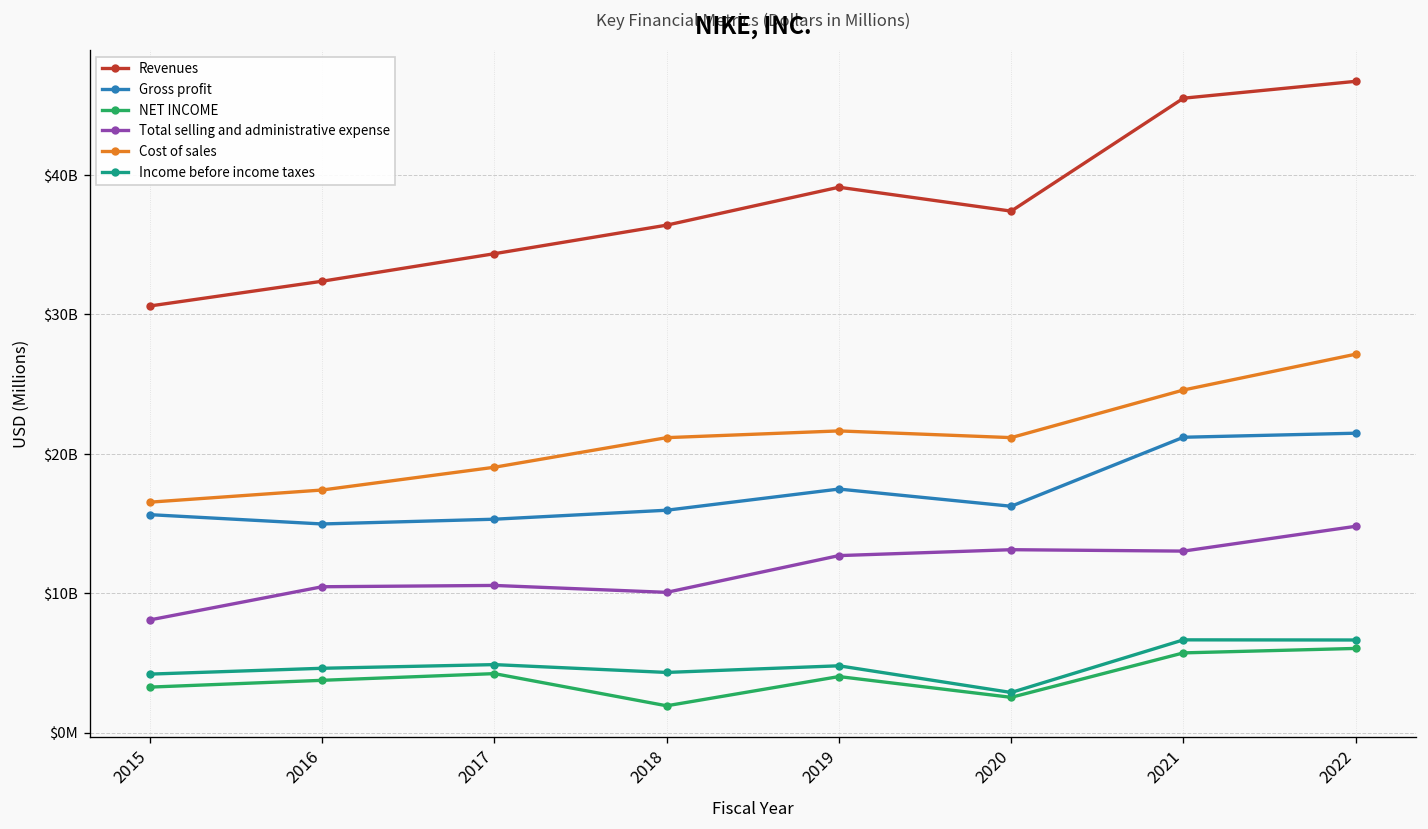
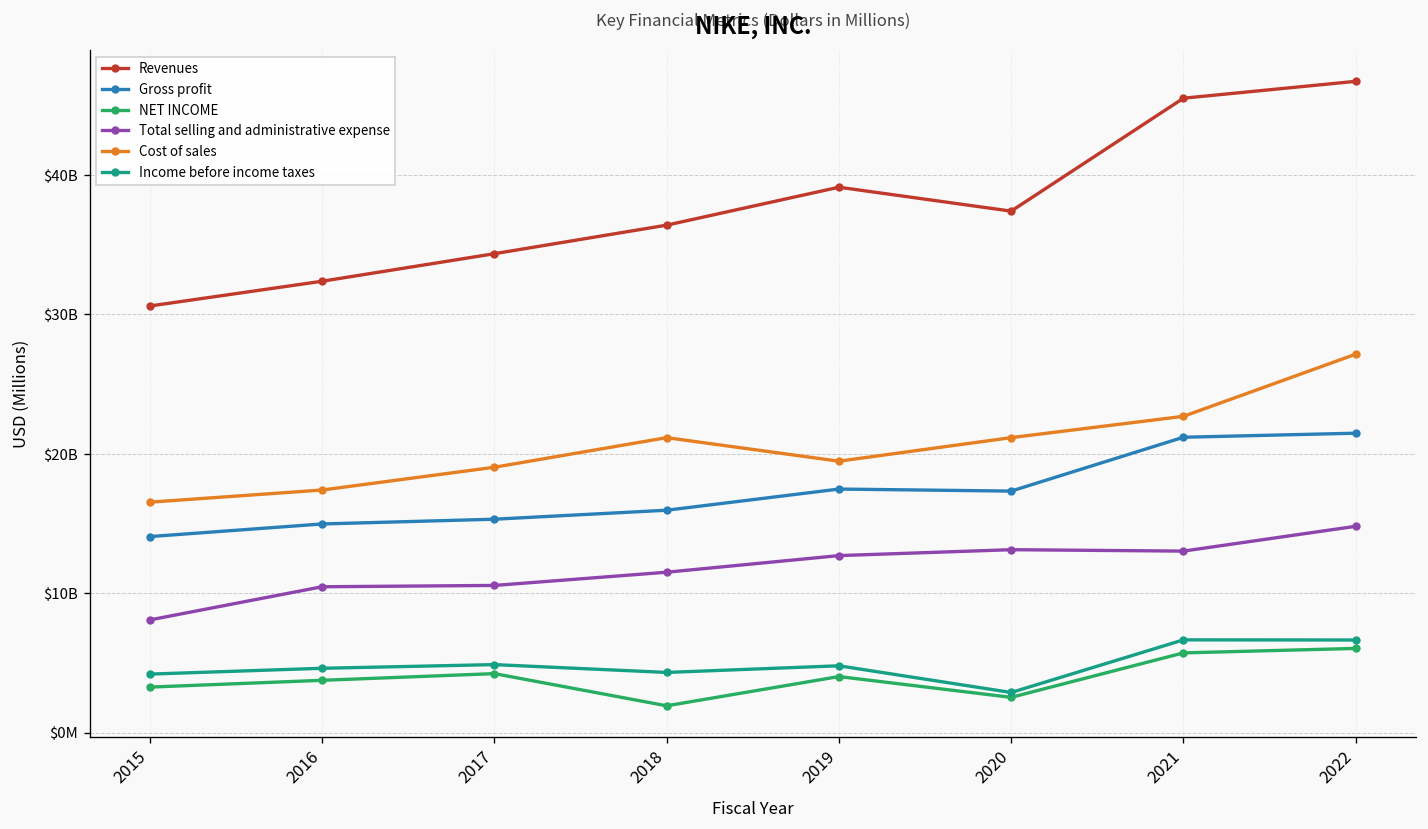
  {
    "Revenues": {
      "2015": "$30600000000",
      "2016": "$32400000000",
      "2017": "$34400000000",
      "2018": "$36400000000",
      "2019": "$39100000000",
      "2020": "$37400000000",
      "2021": "$45500000000",
      "2022": "$46700000000"
    },
    "Gross profit": {
-     "2015": "$15600000000",
+     "2015": "$14100000000",
      "2016": "$15000000000",
      "2017": "$15300000000",
      "2018": "$16000000000",
      "2019": "$17500000000",
-     "2020": "$16200000000",
+     "2020": "$17300000000",
      "2021": "$21200000000",
      "2022": "$21500000000"
    },
    "Total selling and administrative expense": {
      "2015": "$8100000000",
      "2016": "$10500000000",
      "2017": "$10600000000",
-     "2018": "$10100000000",
+     "2018": "$11500000000",
      "2019": "$12700000000",
      "2020": "$13100000000",
      "2021": "$13000000000",
      "2022": "$14800000000"
    },
    "Cost of sales": {
      "2015": "$16500000000",
      "2016": "$17400000000",
      "2017": "$19000000000",
      "2018": "$21200000000",
-     "2019": "$21600000000",
+     "2019": "$19500000000",
      "2020": "$21200000000",
-     "2021": "$24600000000",
+     "2021": "$22700000000",
      "2022": "$27100000000"
    }
  }
